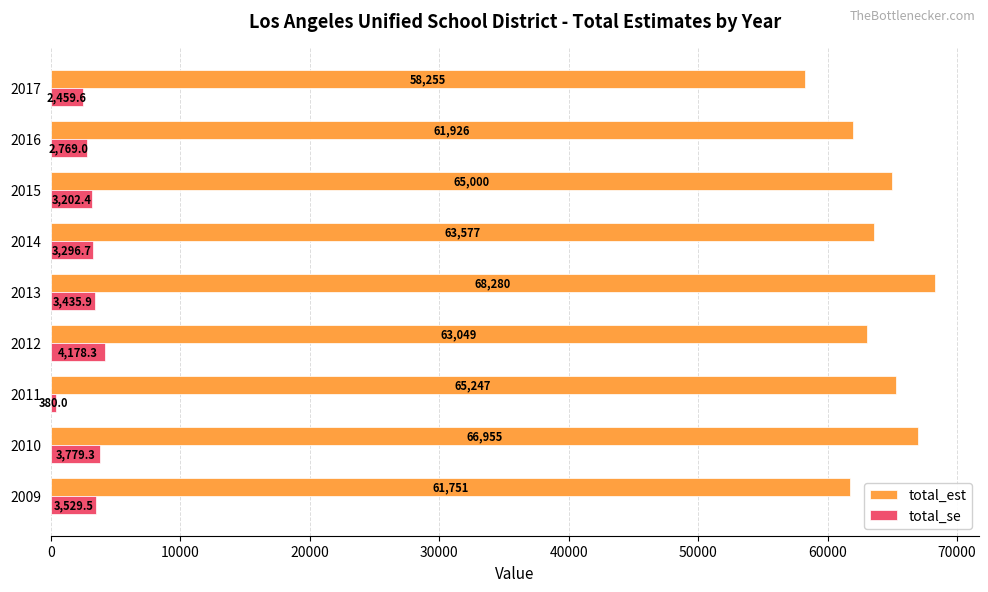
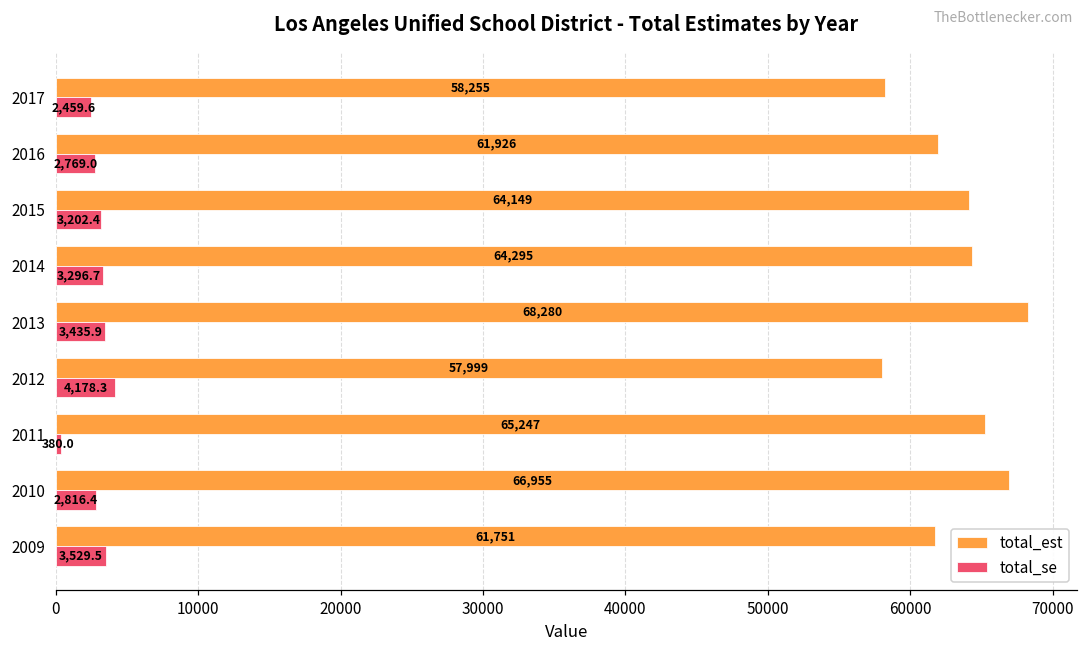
  {
    "total_est": {
      "2017": "58,255",
      "2016": "61,926",
-     "2015": "65,000",
-     "2014": "63,577",
+     "2015": "64,149",
+     "2014": "64,295",
      "2013": "68,280",
-     "2012": "63,049",
+     "2012": "57,999",
      "2011": "65,247",
      "2010": "66,955",
      "2009": "61,751"
    },
    "total_se": {
      "2017": "2,459.6",
      "2016": "2,769.0",
      "2015": "3,202.4",
      "2014": "3,296.7",
      "2013": "3,435.9",
      "2012": "4,178.3",
      "2011": "380.0",
-     "2010": "3,779.3",
+     "2010": "2,816.4",
      "2009": "3,529.5"
    }
  }
